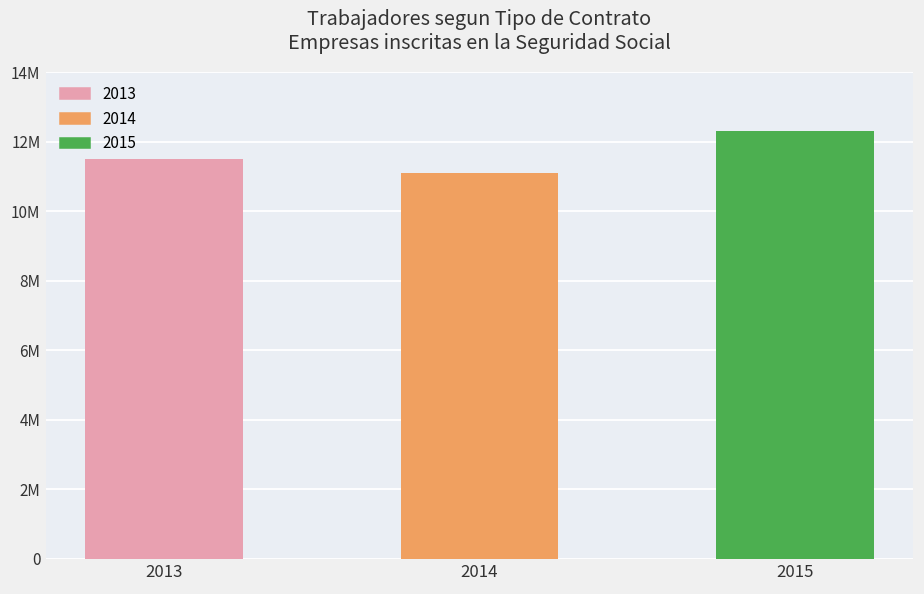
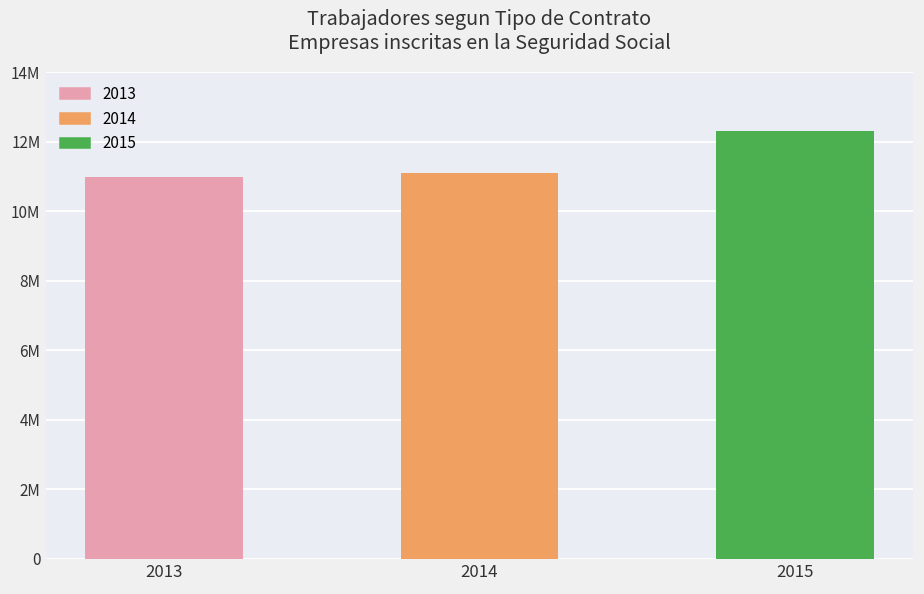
  {
-   "2013": 11500000,
+   "2013": 11000000,
    "2014": 11100000,
    "2015": 12300000
  }
